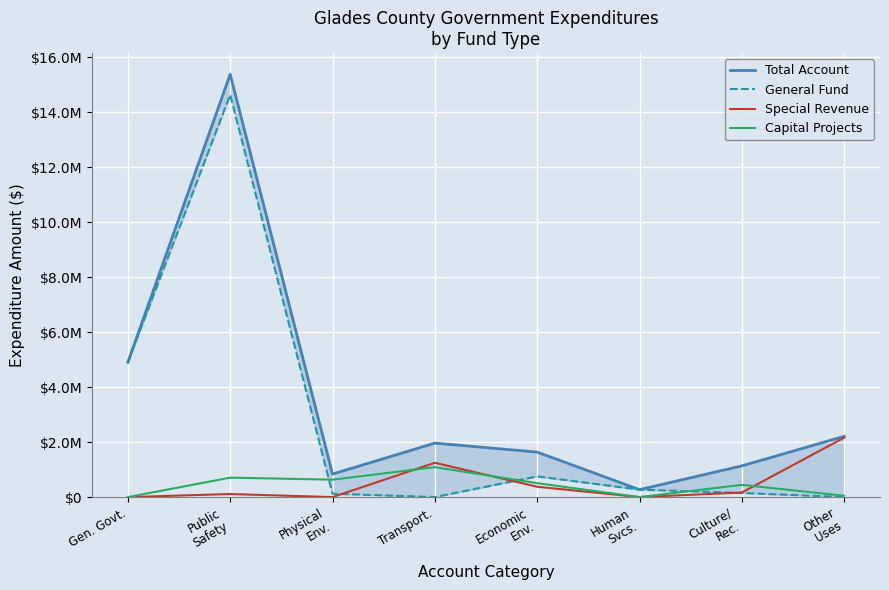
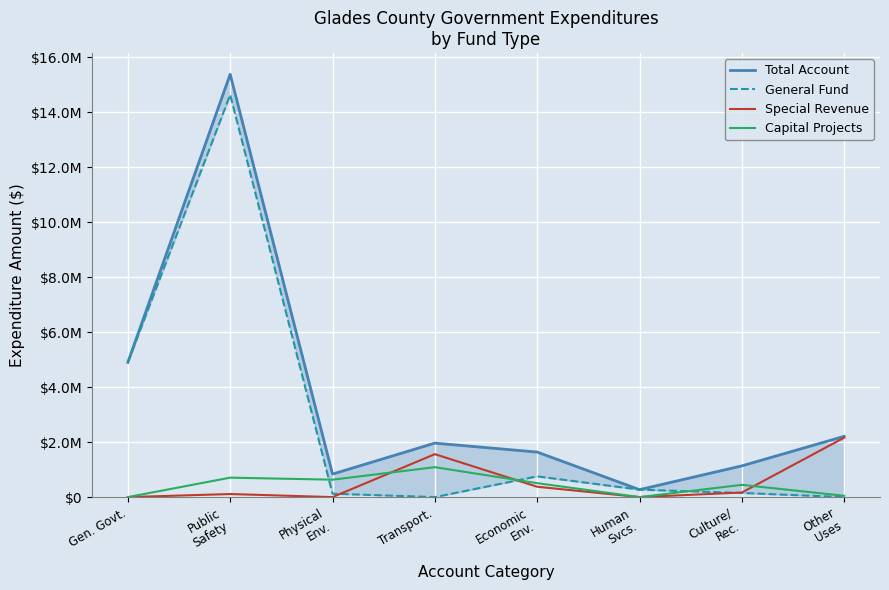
  {
    "Special Revenue": {
      "Public Safety": "$100000",
      "Physical Env.": "$0",
-     "Transport.": "$1200000",
+     "Transport.": "$1600000",
      "Economic Env.": "$400000"
    },
    "Capital Projects": {
      "Public Safety": "$700000",
      "Physical Env.": "$600000",
      "Transport.": "$1100000",
      "Economic Env.": "$500000",
      "Culture/ Rec.": "$400000"
    }
  }
